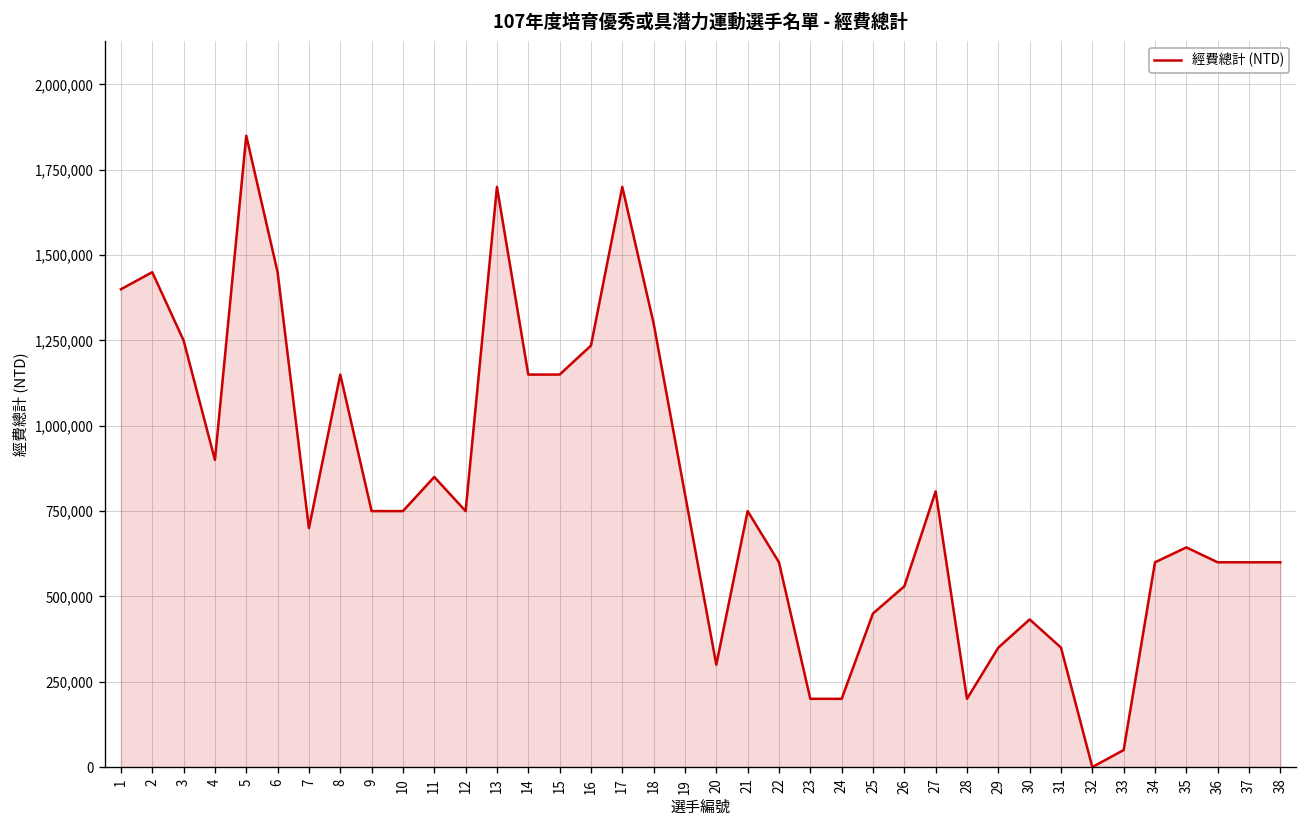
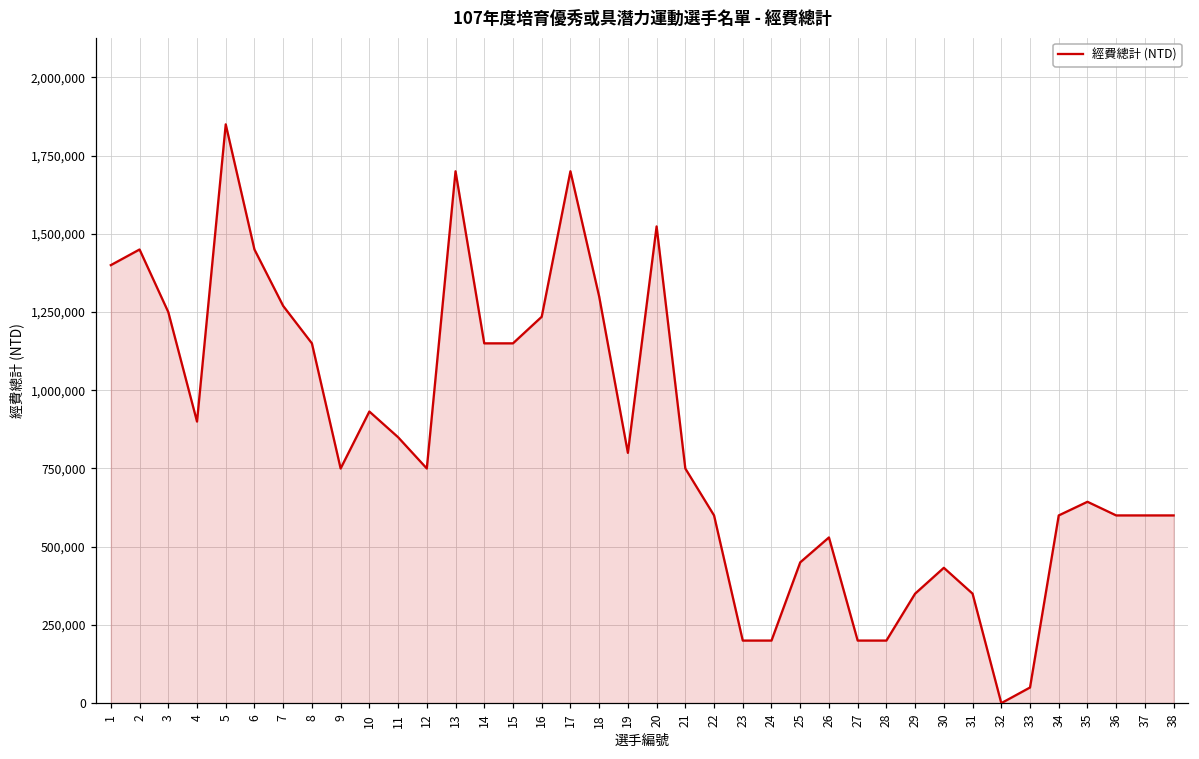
  {
    "1": "1,400,000",
    "2": "1,450,000",
    "3": "1,250,000",
    "4": "900,000",
    "5": "1,850,000",
    "6": "1,450,000",
-   "7": "700,000",
+   "7": "1,270,000",
    "8": "1,150,000",
    "9": "750,000",
-   "10": "750,000",
+   "10": "930,000",
    "11": "850,000",
    "12": "750,000",
    "13": "1,700,000",
    "14": "1,150,000",
    "15": "1,150,000",
    "16": "1,230,000",
    "17": "1,700,000",
    "18": "1,300,000",
    "19": "800,000",
-   "20": "300,000",
+   "20": "1,520,000",
    "21": "750,000",
    "22": "600,000",
    "23": "200,000",
    "24": "200,000",
    "25": "450,000",
    "26": "530,000",
-   "27": "810,000",
+   "27": "200,000",
    "28": "200,000",
    "29": "350,000",
    "30": "430,000",
    "31": "350,000",
    "32": "0",
    "33": "50,000",
    "34": "600,000",
    "35": "640,000",
    "36": "600,000",
    "37": "600,000",
    "38": "600,000"
  }
